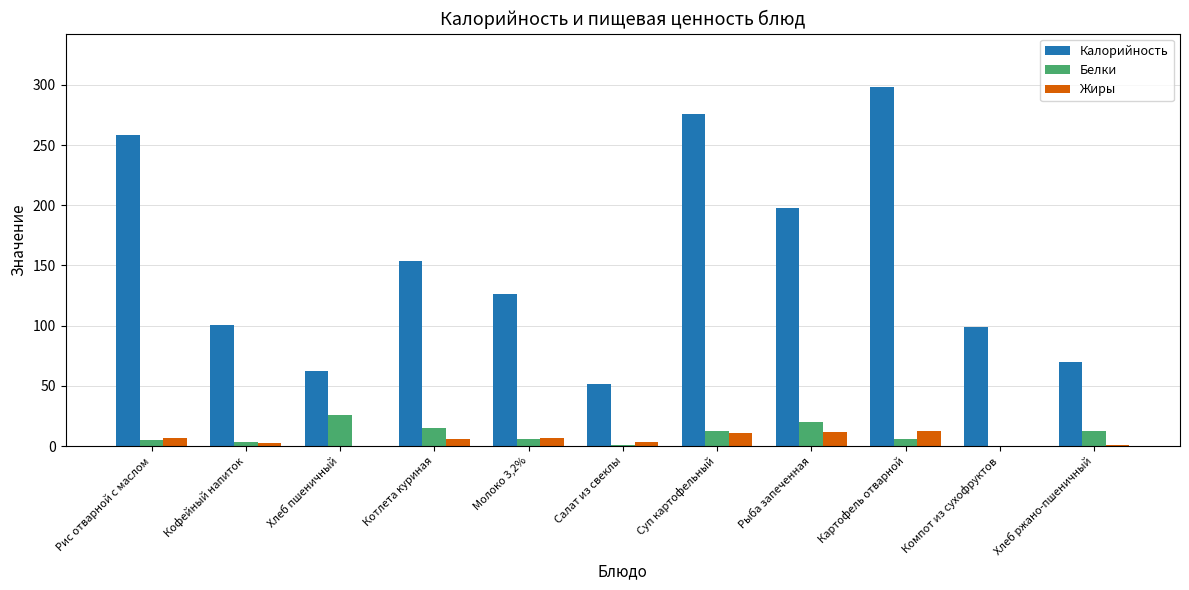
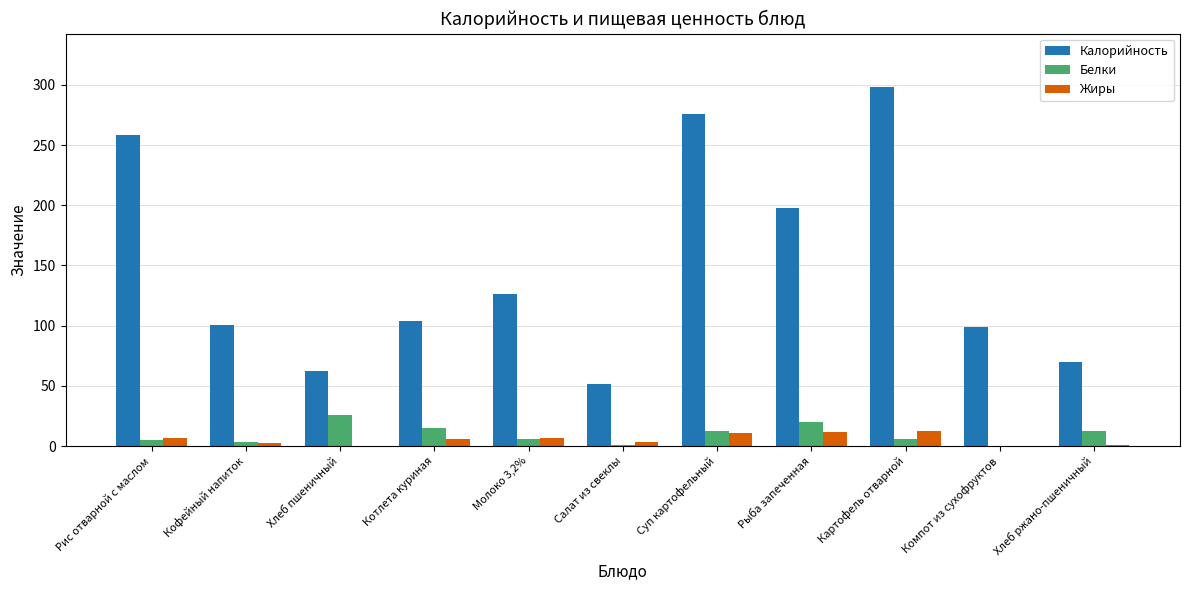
  {
    "Калорийность": {
      "Рис отварной с маслом": 258,
      "Кофейный напиток": 101,
      "Хлеб пшеничный": 63,
-     "Котлета куриная": 154,
+     "Котлета куриная": 104,
      "Молоко 3,2%": 126,
      "Салат из свеклы": 51,
      "Суп картофельный": 276,
      "Рыба запеченная": 198,
      "Картофель отварной": 298,
      "Компот из сухофруктов": 99,
      "Хлеб ржано-пшеничный": 70
    },
    "Белки": {
      "Рис отварной с маслом": 5,
      "Кофейный напиток": 3,
      "Хлеб пшеничный": 26,
      "Котлета куриная": 15,
      "Молоко 3,2%": 6,
      "Суп картофельный": 12,
      "Рыба запеченная": 20,
      "Картофель отварной": 6,
      "Хлеб ржано-пшеничный": 12
    },
    "Жиры": {
      "Рис отварной с маслом": 7,
      "Кофейный напиток": 3,
      "Котлета куриная": 6,
      "Молоко 3,2%": 7,
      "Салат из свеклы": 3,
      "Суп картофельный": 11,
      "Рыба запеченная": 12,
      "Картофель отварной": 13,
      "Компот из сухофруктов": 0
    }
  }
